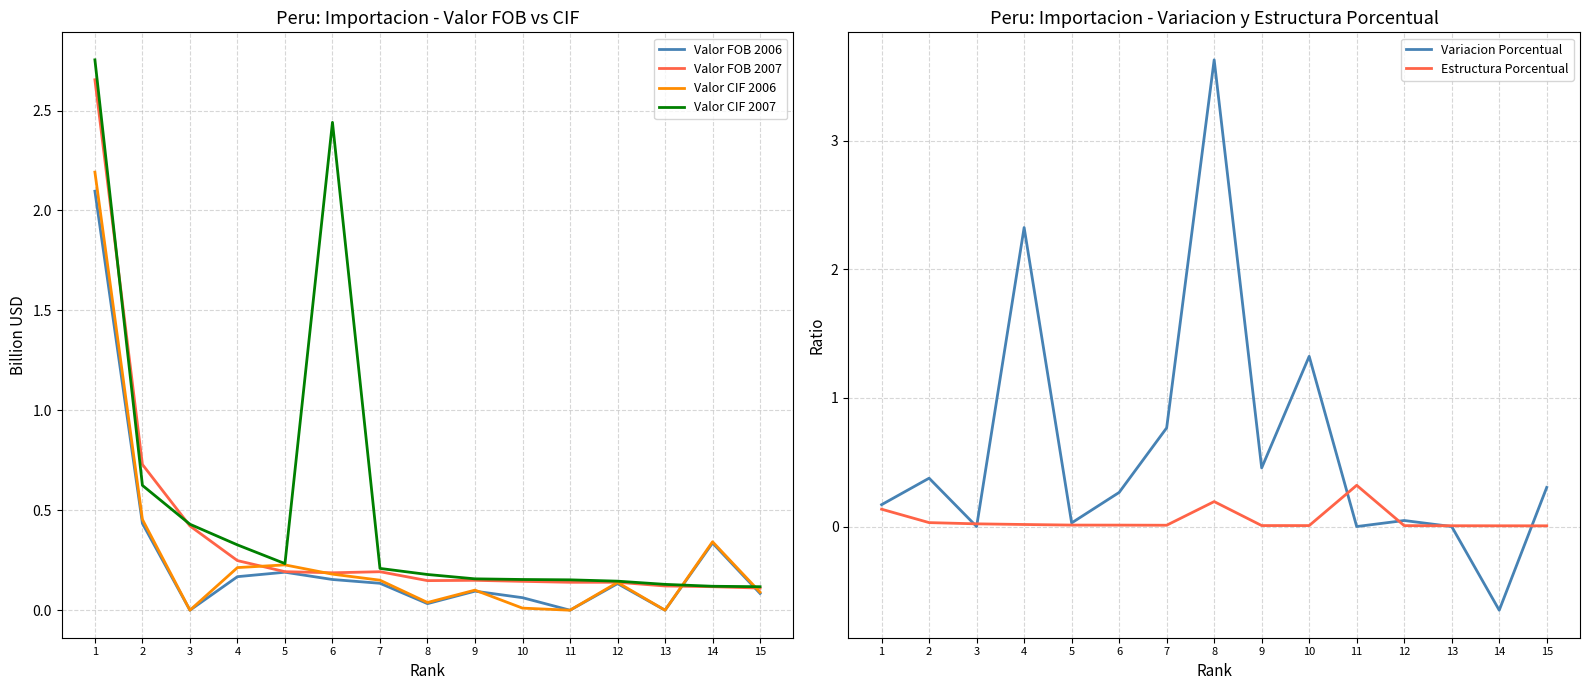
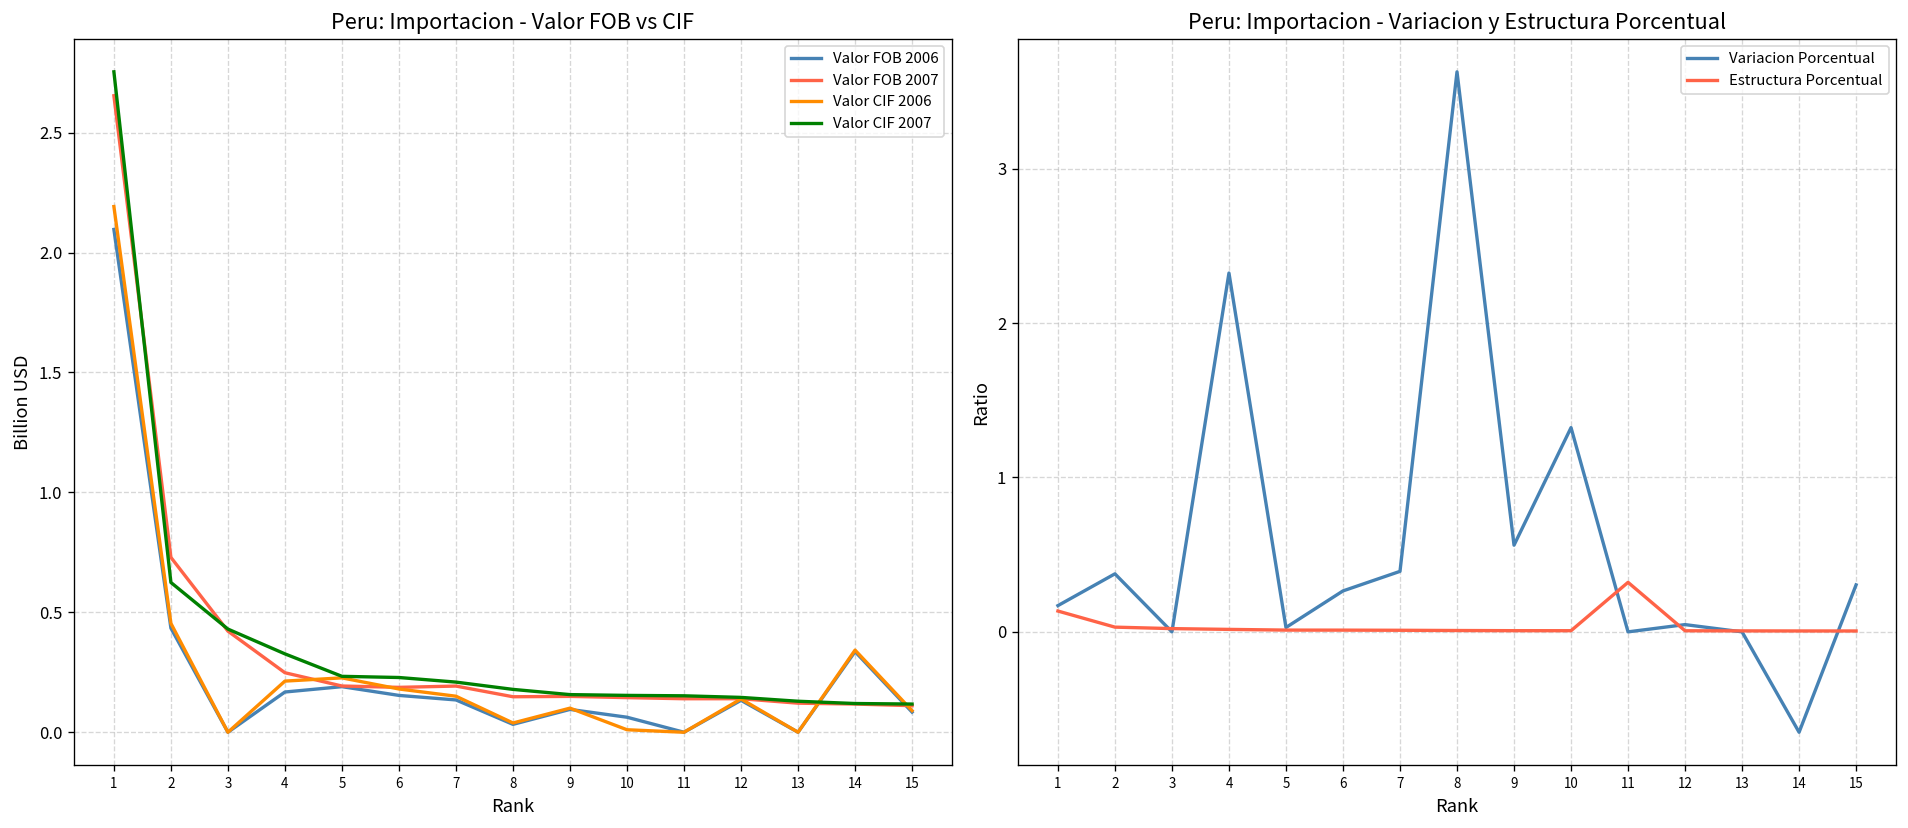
  {
    "Peru: Importacion - Valor FOB vs CIF": {
      "Valor FOB 2006": {
        "1": 2.10,
        "2": 0.43,
        "4": 0.17,
        "6": 0.15,
        "7": 0.13,
        "10": 0.06
      },
      "Valor FOB 2007": {
        "1": 2.65,
        "2": 0.73,
        "4": 0.25,
        "7": 0.19,
        "8": 0.15
      },
      "Valor CIF 2006": {
        "1": 2.19,
        "2": 0.45,
        "4": 0.21,
        "7": 0.15,
        "10": 0.01
      },
      "Valor CIF 2007": {
        "1": 2.75,
        "2": 0.62,
        "4": 0.33,
-       "6": 2.44,
+       "6": 0.23,
        "7": 0.21,
        "8": 0.18
      }
    },
    "Peru: Importacion - Variacion y Estructura Porcentual": {
      "Variacion Porcentual": {
        "1": 0.17,
        "2": 0.38,
        "3": 0.00,
        "4": 2.32,
        "6": 0.27,
-       "7": 0.77,
+       "7": 0.39,
        "8": 3.63,
-       "9": 0.46,
+       "9": 0.56,
        "10": 1.32,
        "11": 0.00,
        "12": 0.05,
        "14": -0.65,
        "15": 0.30
      },
      "Estructura Porcentual": {
        "1": 0.13,
        "2": 0.03,
        "3": 0.02,
        "4": 0.02,
        "6": 0.01,
        "7": 0.01,
-       "8": 0.19,
+       "8": 0.01,
        "9": 0.01,
        "10": 0.01,
        "11": 0.32,
        "12": 0.01,
        "14": 0.01,
        "15": 0.01
      }
    }
  }
